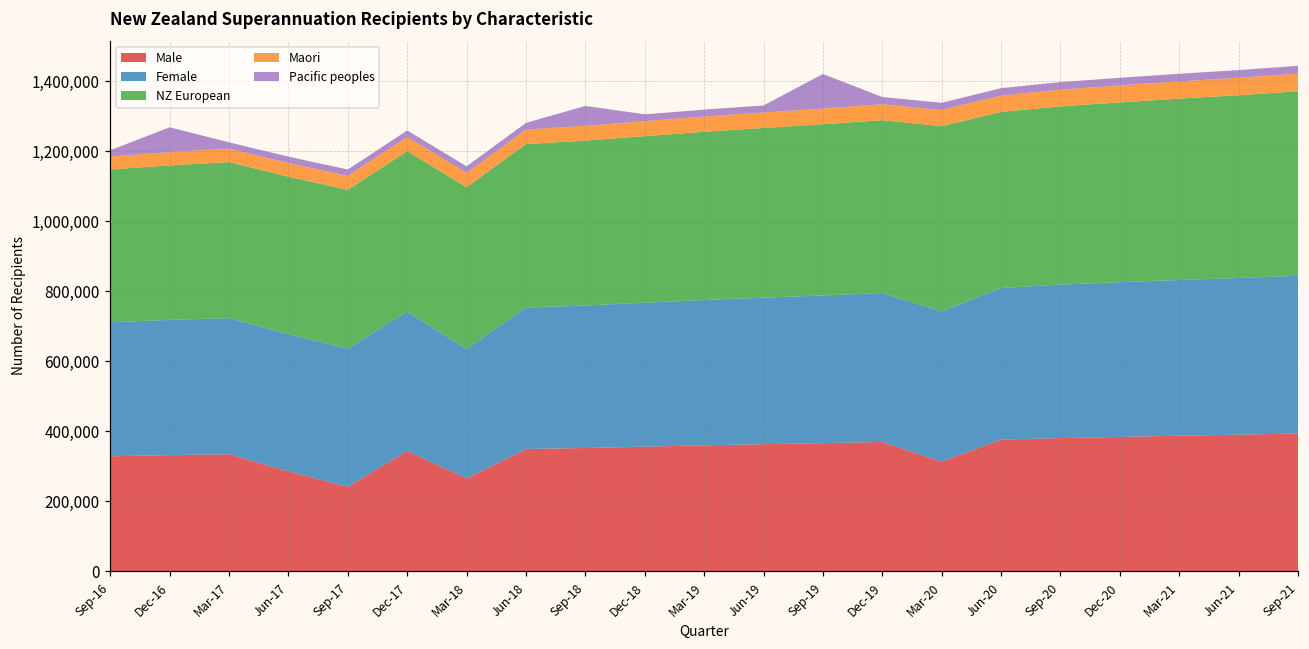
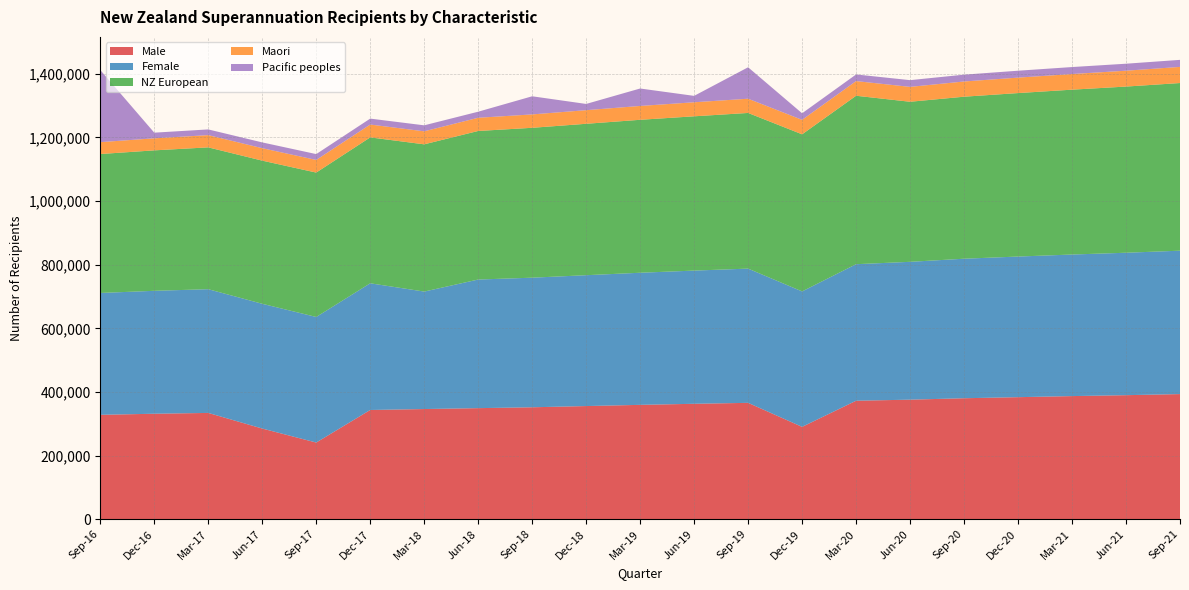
  {
    "Male": {
      "Sep-16": "330,000",
      "Dec-16": "330,000",
      "Mar-17": "330,000",
      "Jun-17": "280,000",
      "Sep-17": "240,000",
      "Dec-17": "340,000",
-     "Mar-18": "260,000",
+     "Mar-18": "350,000",
      "Jun-18": "350,000",
      "Sep-18": "350,000",
      "Dec-18": "360,000",
      "Mar-19": "360,000",
      "Jun-19": "360,000",
      "Sep-19": "370,000",
-     "Dec-19": "370,000",
-     "Mar-20": "310,000",
+     "Dec-19": "290,000",
+     "Mar-20": "370,000",
      "Jun-20": "380,000",
      "Sep-20": "380,000",
      "Dec-20": "380,000",
      "Mar-21": "390,000",
      "Jun-21": "390,000",
      "Sep-21": "390,000"
    },
    "Female": {
      "Sep-16": "380,000",
      "Dec-16": "390,000",
      "Mar-17": "390,000",
      "Jun-17": "390,000",
      "Sep-17": "390,000",
      "Dec-17": "400,000",
      "Mar-18": "370,000",
      "Jun-18": "400,000",
      "Sep-18": "410,000",
      "Dec-18": "410,000",
      "Mar-19": "420,000",
      "Jun-19": "420,000",
      "Sep-19": "420,000",
      "Dec-19": "430,000",
      "Mar-20": "430,000",
      "Jun-20": "430,000",
      "Sep-20": "440,000",
      "Dec-20": "440,000",
      "Mar-21": "440,000",
      "Jun-21": "450,000",
      "Sep-21": "450,000"
    },
    "NZ European": {
      "Sep-16": "440,000",
      "Dec-16": "440,000",
      "Mar-17": "450,000",
      "Jun-17": "450,000",
      "Sep-17": "450,000",
      "Dec-17": "460,000",
      "Mar-18": "460,000",
      "Jun-18": "470,000",
      "Sep-18": "470,000",
      "Dec-18": "480,000",
      "Mar-19": "480,000",
      "Jun-19": "480,000",
      "Sep-19": "490,000",
      "Dec-19": "490,000",
      "Mar-20": "530,000",
      "Jun-20": "500,000",
      "Sep-20": "510,000",
      "Dec-20": "510,000",
      "Mar-21": "520,000",
      "Jun-21": "520,000",
      "Sep-21": "530,000"
    },
    "Maori": {
      "Sep-16": "40,000",
      "Dec-16": "40,000",
      "Mar-17": "40,000",
      "Jun-17": "40,000",
      "Sep-17": "40,000",
      "Dec-17": "40,000",
      "Mar-18": "40,000",
      "Jun-18": "40,000",
      "Sep-18": "40,000",
      "Dec-18": "40,000",
      "Mar-19": "40,000",
      "Jun-19": "40,000",
      "Sep-19": "40,000",
      "Dec-19": "50,000",
      "Mar-20": "50,000",
      "Jun-20": "50,000",
      "Sep-20": "50,000",
      "Dec-20": "50,000",
      "Mar-21": "50,000",
      "Jun-21": "50,000",
      "Sep-21": "50,000"
    },
    "Pacific peoples": {
-     "Sep-16": "20,000",
-     "Dec-16": "70,000",
+     "Sep-16": "230,000",
+     "Dec-16": "20,000",
      "Mar-17": "20,000",
      "Jun-17": "20,000",
      "Sep-17": "20,000",
      "Dec-17": "20,000",
      "Mar-18": "20,000",
      "Jun-18": "20,000",
      "Sep-18": "60,000",
      "Dec-18": "20,000",
-     "Mar-19": "20,000",
+     "Mar-19": "50,000",
      "Jun-19": "20,000",
      "Sep-19": "100,000",
      "Dec-19": "20,000",
      "Mar-20": "20,000",
      "Jun-20": "20,000",
      "Sep-20": "20,000",
      "Dec-20": "20,000",
      "Mar-21": "20,000",
      "Jun-21": "20,000",
      "Sep-21": "20,000"
    }
  }
